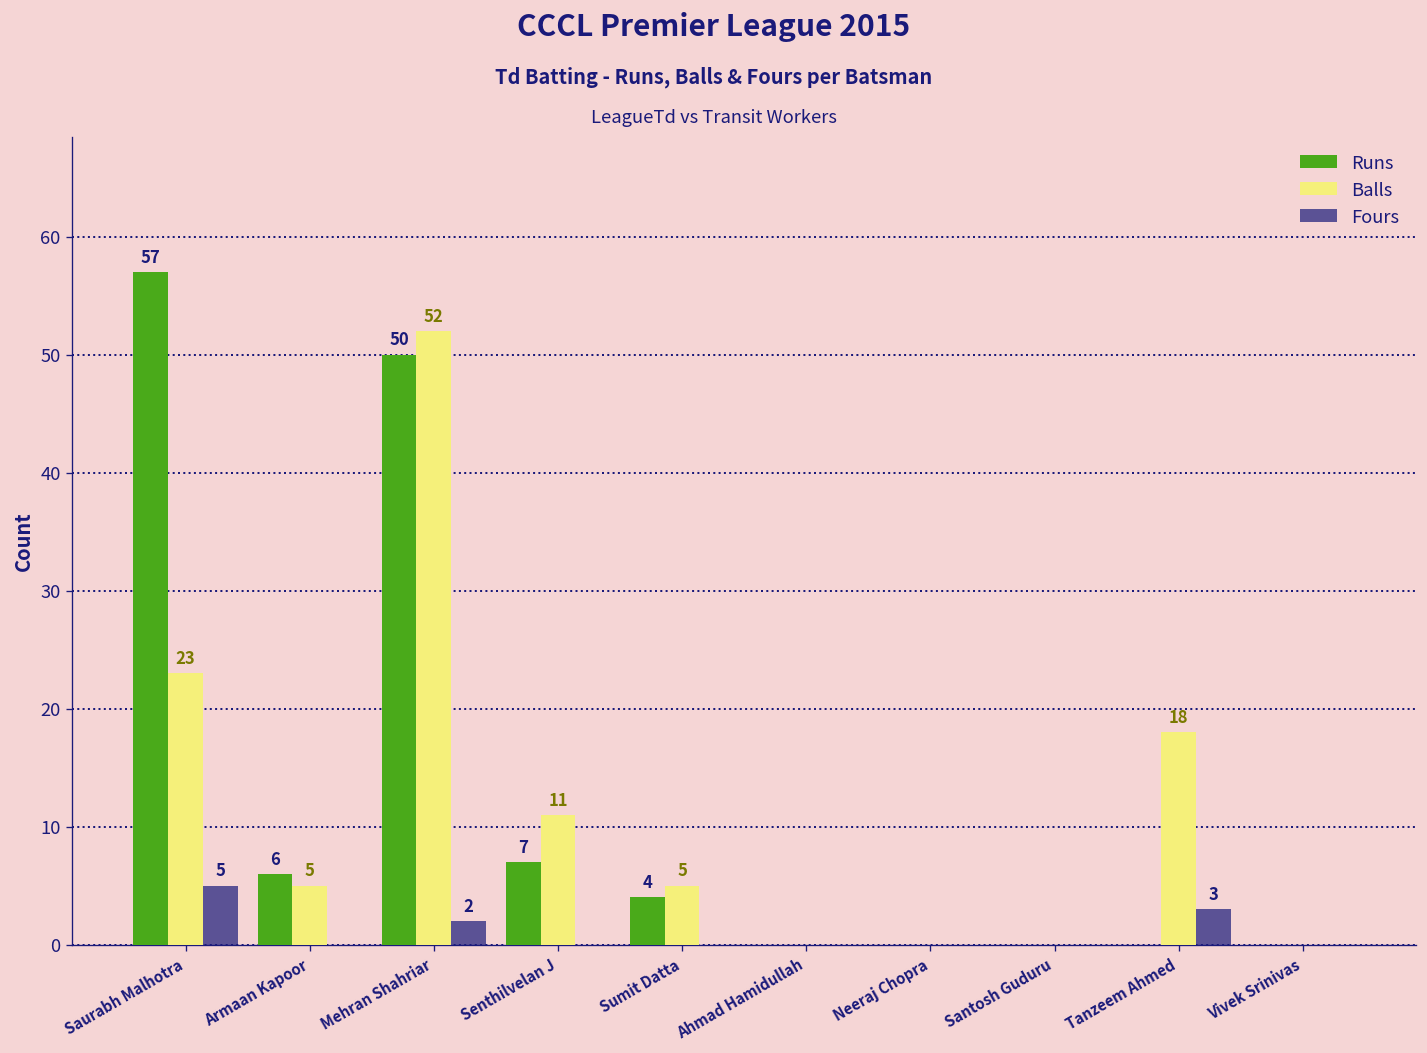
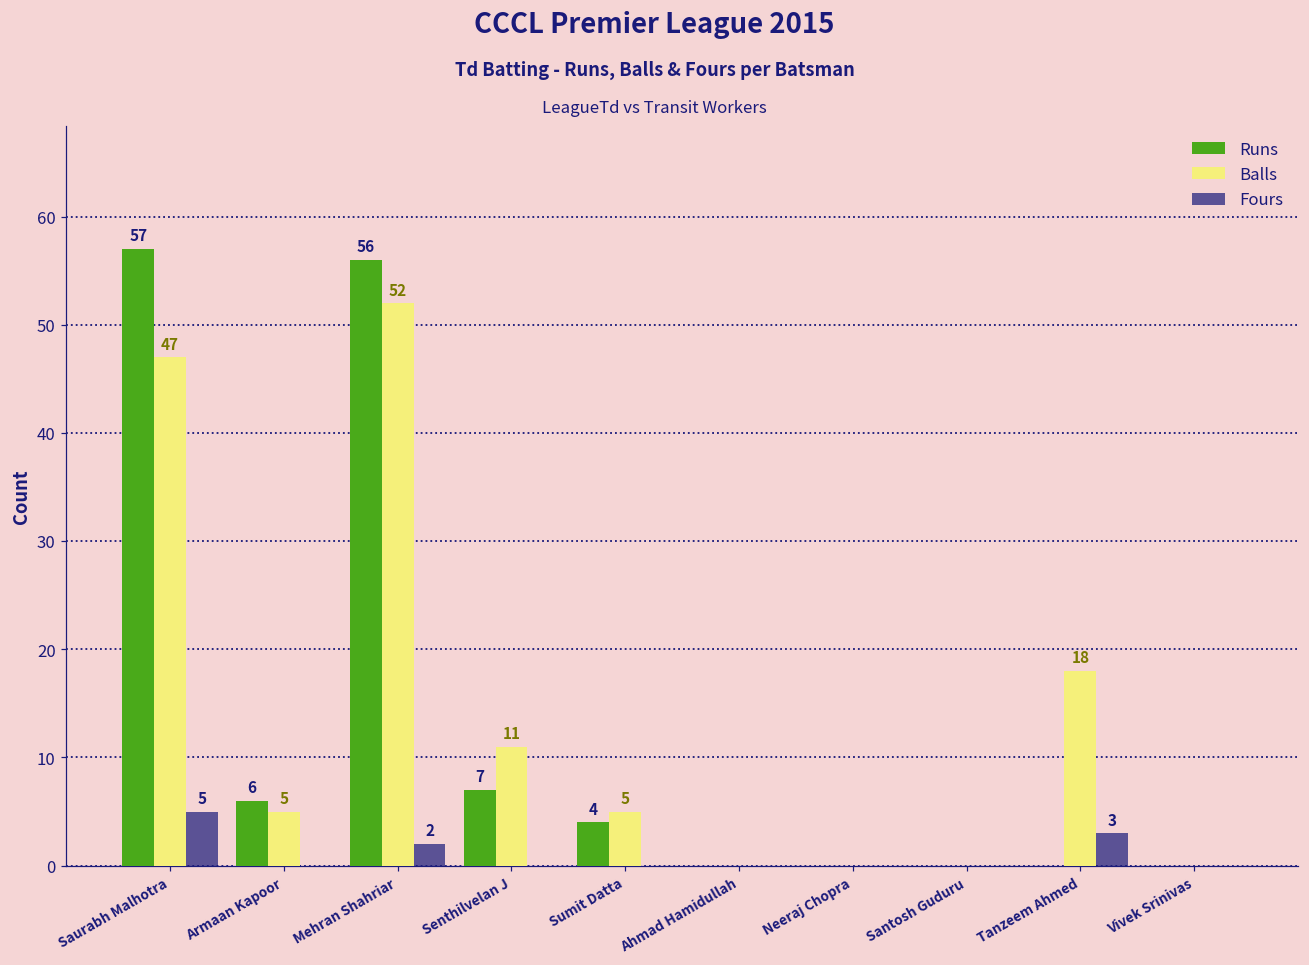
  {
    "Runs": {
      "Saurabh Malhotra": 57,
      "Armaan Kapoor": 6,
-     "Mehran Shahriar": 50,
+     "Mehran Shahriar": 56,
      "Senthilvelan J": 7,
      "Sumit Datta": 4
    },
    "Balls": {
-     "Saurabh Malhotra": 23,
+     "Saurabh Malhotra": 47,
      "Armaan Kapoor": 5,
      "Mehran Shahriar": 52,
      "Senthilvelan J": 11,
      "Sumit Datta": 5,
      "Tanzeem Ahmed": 18
    },
    "Fours": {
      "Saurabh Malhotra": 5,
      "Mehran Shahriar": 2,
      "Tanzeem Ahmed": 3
    }
  }
